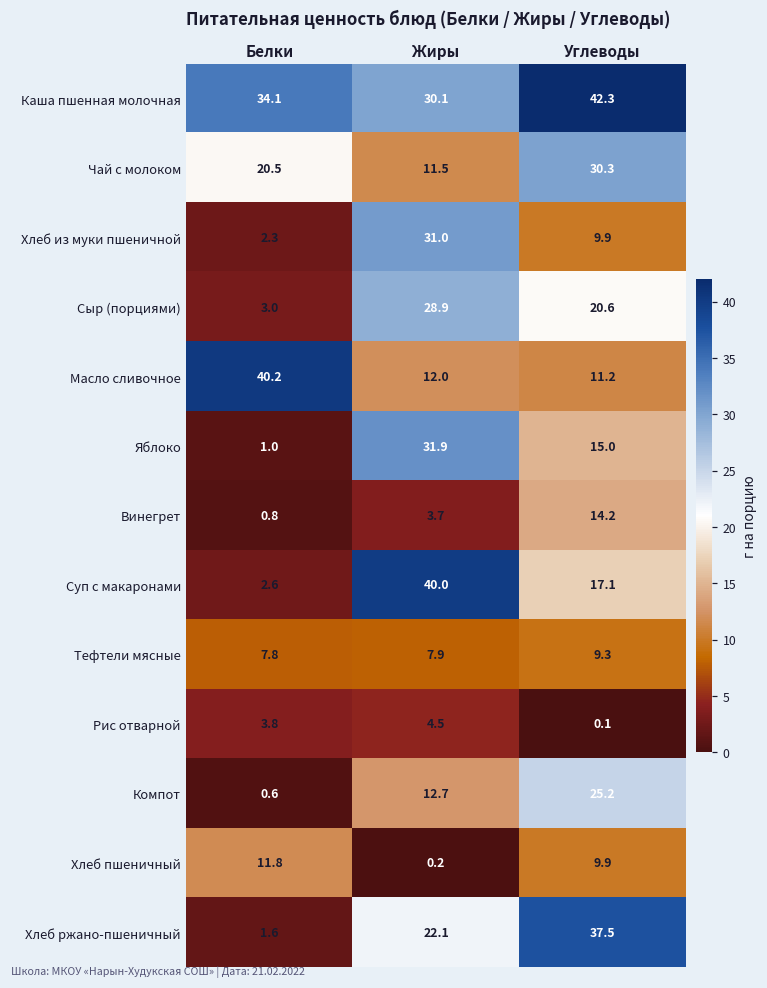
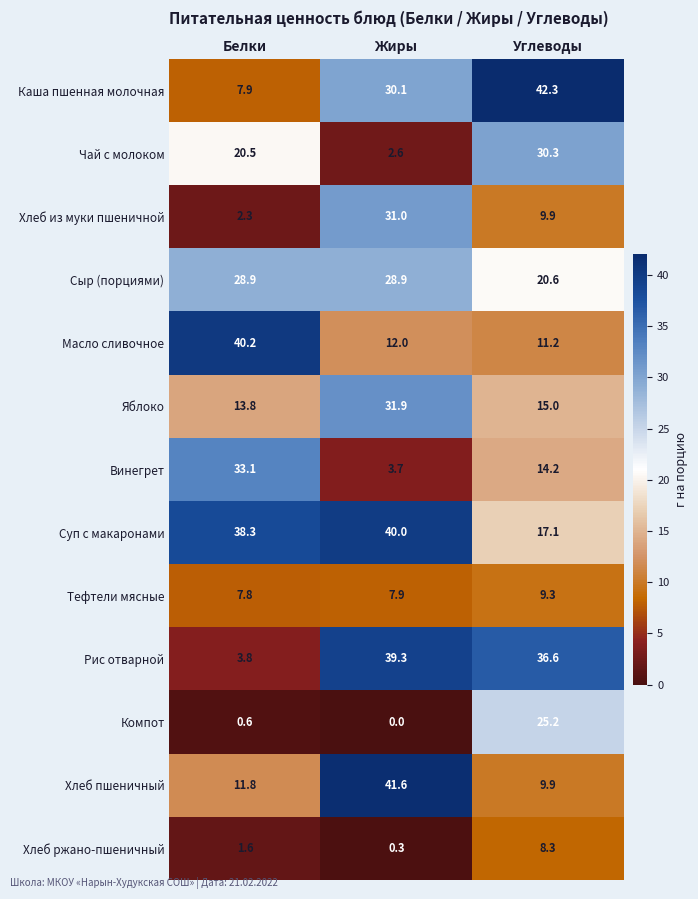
  {
    "Каша пшенная молочная": {
-     "Белки": 34.1,
+     "Белки": 7.9,
      "Жиры": 30.1,
      "Углеводы": 42.3
    },
    "Чай с молоком": {
      "Белки": 20.5,
-     "Жиры": 11.5,
+     "Жиры": 2.6,
      "Углеводы": 30.3
    },
    "Хлеб из муки пшеничной": {
      "Белки": 2.3,
      "Жиры": 31.0,
      "Углеводы": 9.9
    },
    "Сыр (порциями)": {
-     "Белки": 3.0,
+     "Белки": 28.9,
      "Жиры": 28.9,
      "Углеводы": 20.6
    },
    "Масло сливочное": {
      "Белки": 40.2,
      "Жиры": 12.0,
      "Углеводы": 11.2
    },
    "Яблоко": {
-     "Белки": 1.0,
+     "Белки": 13.8,
      "Жиры": 31.9,
      "Углеводы": 15.0
    },
    "Винегрет": {
-     "Белки": 0.8,
+     "Белки": 33.1,
      "Жиры": 3.7,
      "Углеводы": 14.2
    },
    "Суп с макаронами": {
-     "Белки": 2.6,
+     "Белки": 38.3,
      "Жиры": 40.0,
      "Углеводы": 17.1
    },
    "Тефтели мясные": {
      "Белки": 7.8,
      "Жиры": 7.9,
      "Углеводы": 9.3
    },
    "Рис отварной": {
      "Белки": 3.8,
-     "Жиры": 4.5,
-     "Углеводы": 0.1
+     "Жиры": 39.3,
+     "Углеводы": 36.6
    },
    "Компот": {
      "Белки": 0.6,
-     "Жиры": 12.7,
+     "Жиры": 0.0,
      "Углеводы": 25.2
    },
    "Хлеб пшеничный": {
      "Белки": 11.8,
-     "Жиры": 0.2,
+     "Жиры": 41.6,
      "Углеводы": 9.9
    },
    "Хлеб ржано-пшеничный": {
      "Белки": 1.6,
-     "Жиры": 22.1,
-     "Углеводы": 37.5
+     "Жиры": 0.3,
+     "Углеводы": 8.3
    }
  }
